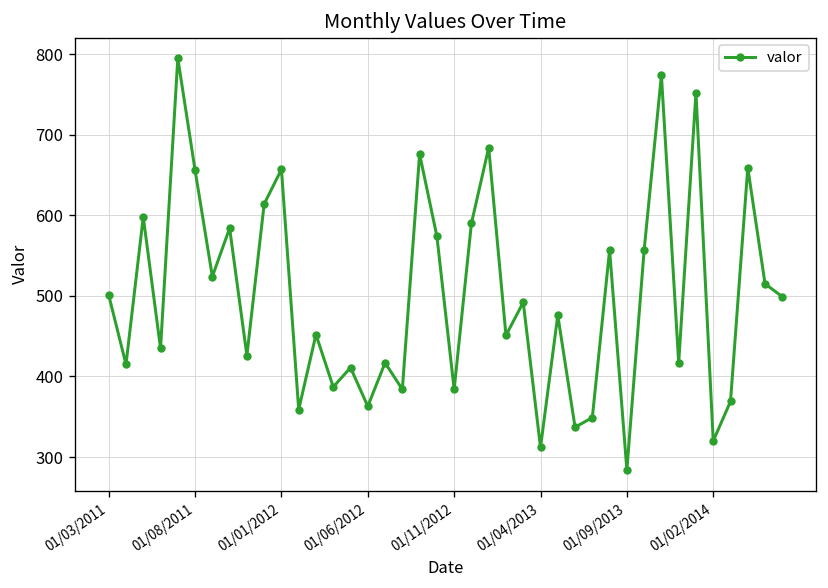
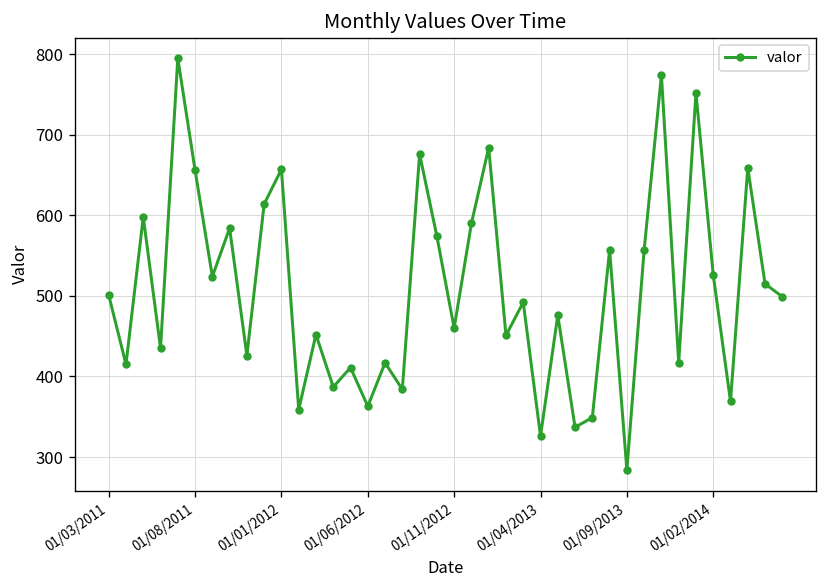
  {
    "01/03/2011": 500,
    "01/08/2011": 660,
    "01/01/2012": 660,
    "01/06/2012": 360,
-   "01/11/2012": 380,
-   "01/04/2013": 310,
+   "01/11/2012": 460,
+   "01/04/2013": 330,
    "01/09/2013": 280,
-   "01/02/2014": 320
+   "01/02/2014": 530
  }
